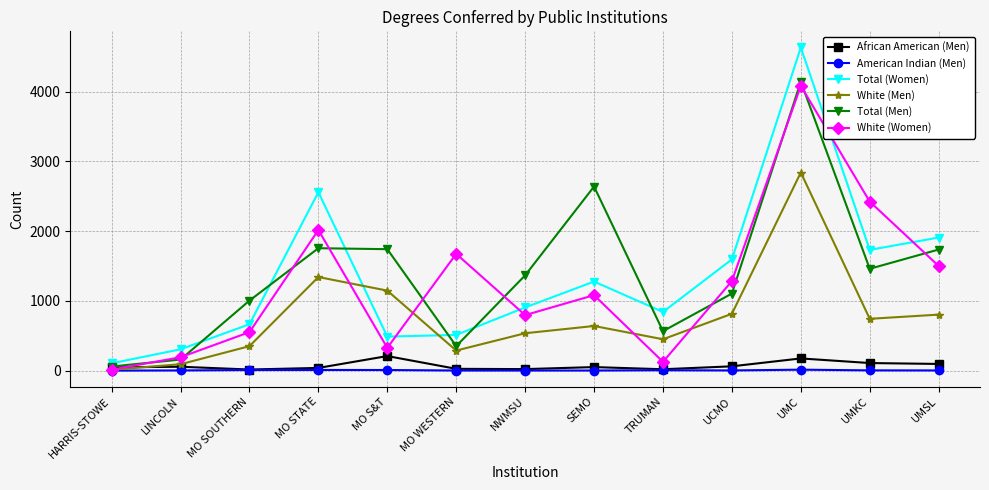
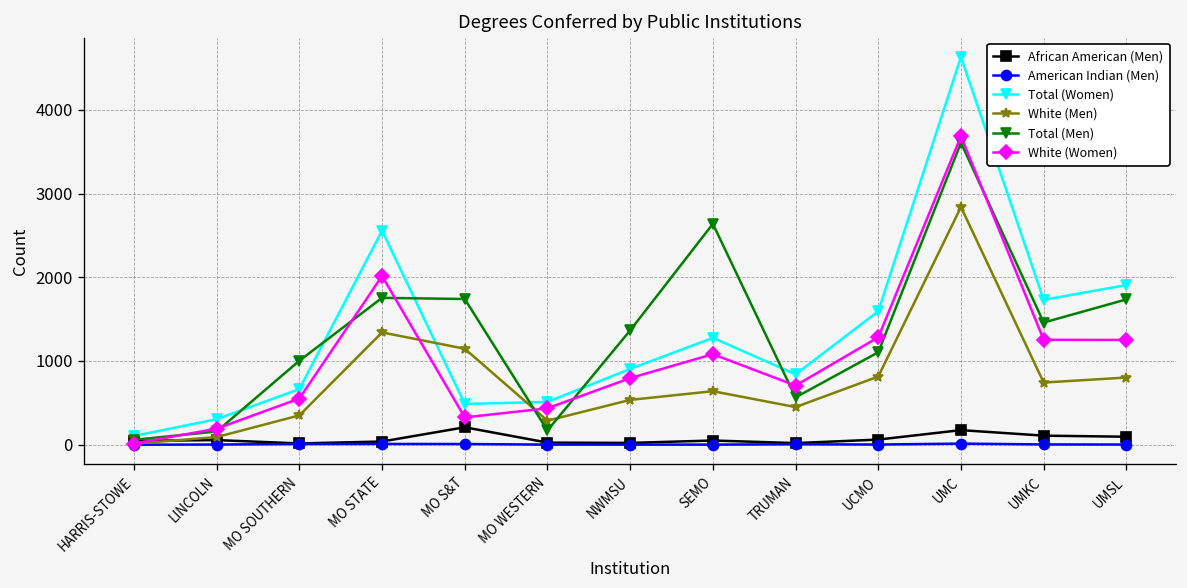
  {
    "African American (Men)": {
      "MO S&T": 200,
      "SEMO": 100,
      "UCMO": 100,
      "UMC": 200,
      "UMKC": 100,
      "UMSL": 100
    },
    "American Indian (Men)": {
      "LINCOLN": 0,
      "MO S&T": 0,
      "SEMO": 0,
      "UCMO": 0,
      "UMC": 0,
      "UMKC": 0,
      "UMSL": 0
    },
    "Total (Women)": {
      "HARRIS-STOWE": 100,
      "LINCOLN": 300,
      "MO SOUTHERN": 700,
      "MO STATE": 2600,
      "MO S&T": 500,
      "MO WESTERN": 500,
      "NWMSU": 900,
      "SEMO": 1300,
      "TRUMAN": 800,
      "UCMO": 1600,
      "UMC": 4600,
      "UMKC": 1700,
      "UMSL": 1900
    },
    "White (Men)": {
      "MO SOUTHERN": 400,
      "MO STATE": 1300,
      "MO S&T": 1100,
      "MO WESTERN": 300,
      "NWMSU": 500,
      "SEMO": 600,
      "TRUMAN": 400,
      "UCMO": 800,
      "UMC": 2800,
      "UMKC": 700,
      "UMSL": 800
    },
    "Total (Men)": {
      "MO SOUTHERN": 1000,
      "MO STATE": 1800,
      "MO S&T": 1700,
-     "MO WESTERN": 400,
+     "MO WESTERN": 200,
      "NWMSU": 1400,
      "SEMO": 2600,
      "TRUMAN": 600,
      "UCMO": 1100,
-     "UMC": 4100,
+     "UMC": 3600,
      "UMKC": 1500,
      "UMSL": 1700
    },
    "White (Women)": {
      "MO SOUTHERN": 600,
      "MO STATE": 2000,
      "MO S&T": 300,
-     "MO WESTERN": 1700,
+     "MO WESTERN": 400,
      "NWMSU": 800,
      "SEMO": 1100,
-     "TRUMAN": 100,
+     "TRUMAN": 700,
      "UCMO": 1300,
-     "UMC": 4100,
-     "UMKC": 2400,
-     "UMSL": 1500
+     "UMC": 3700,
+     "UMKC": 1300,
+     "UMSL": 1300
    }
  }
